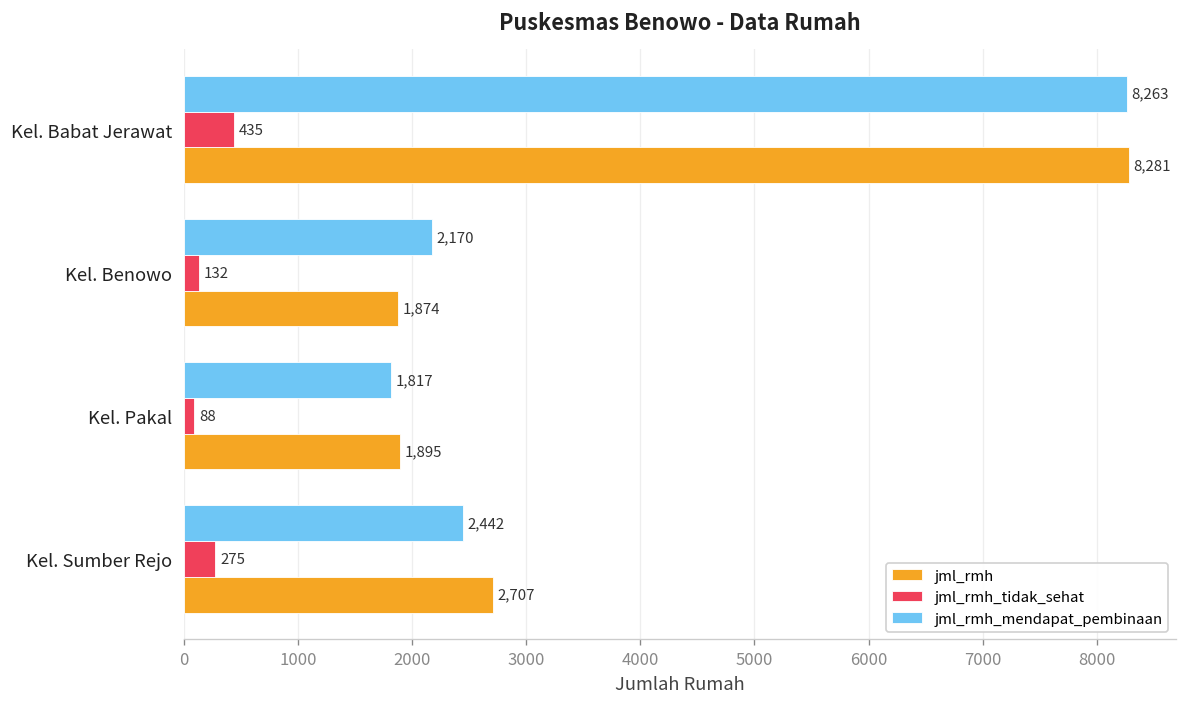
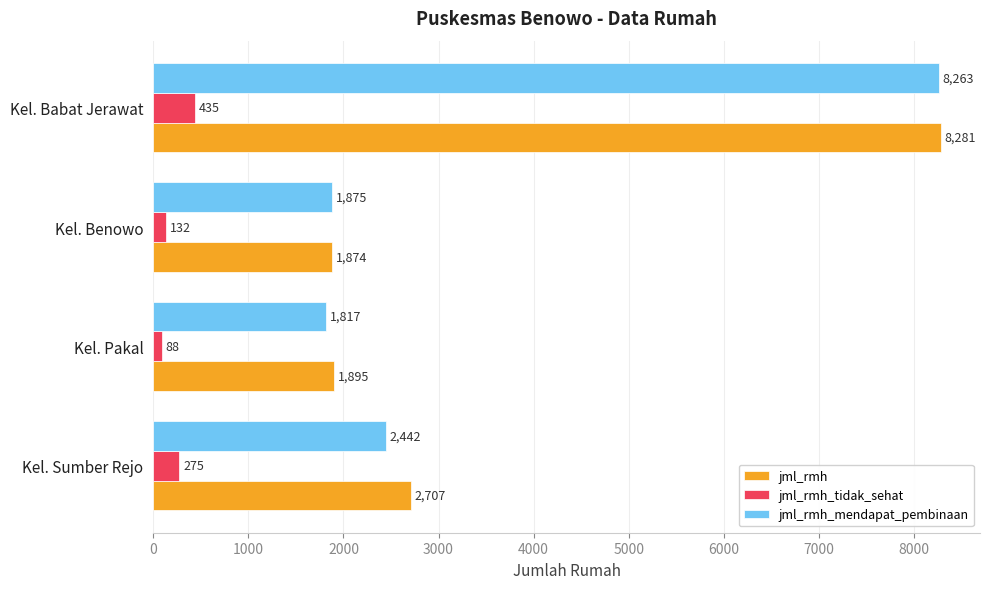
  {
    "jml_rmh": {
      "Kel. Babat Jerawat": "8,281",
      "Kel. Benowo": "1,874",
      "Kel. Pakal": "1,895",
      "Kel. Sumber Rejo": "2,707"
    },
    "jml_rmh_tidak_sehat": {
      "Kel. Babat Jerawat": "435",
      "Kel. Benowo": "132",
      "Kel. Pakal": "88",
      "Kel. Sumber Rejo": "275"
    },
    "jml_rmh_mendapat_pembinaan": {
      "Kel. Babat Jerawat": "8,263",
-     "Kel. Benowo": "2,170",
+     "Kel. Benowo": "1,875",
      "Kel. Pakal": "1,817",
      "Kel. Sumber Rejo": "2,442"
    }
  }
